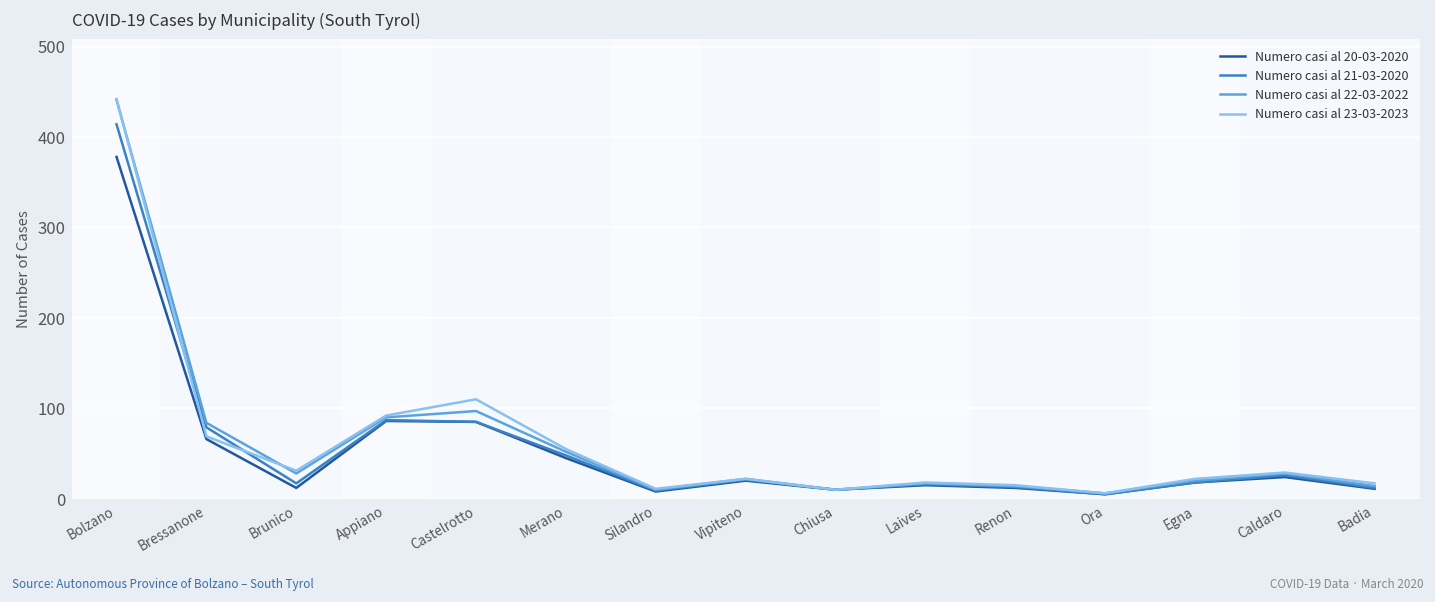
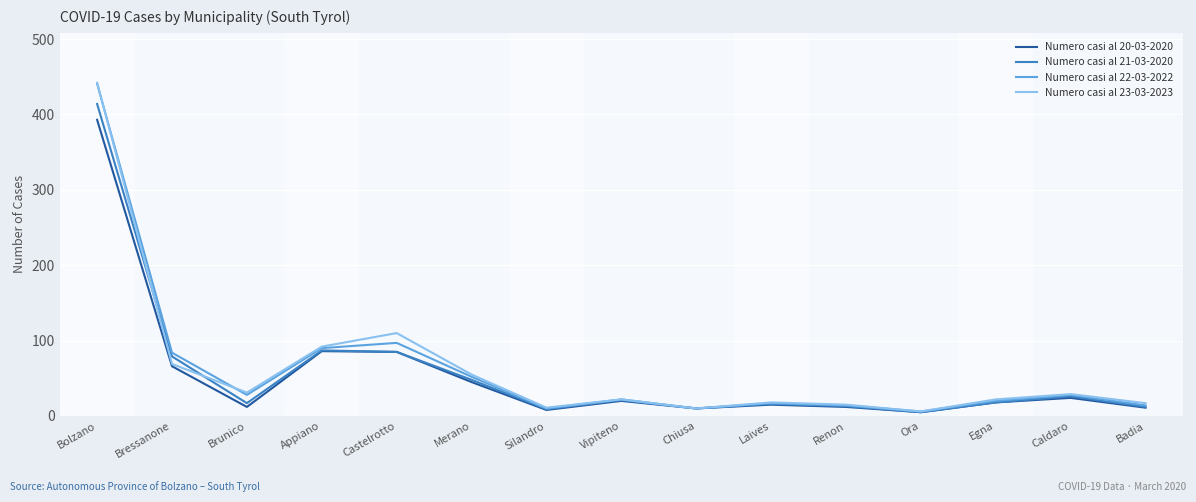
  {
    "Numero casi al 20-03-2020": {
-     "Bolzano": 380,
+     "Bolzano": 390,
      "Brunico": 10
    }
  }
